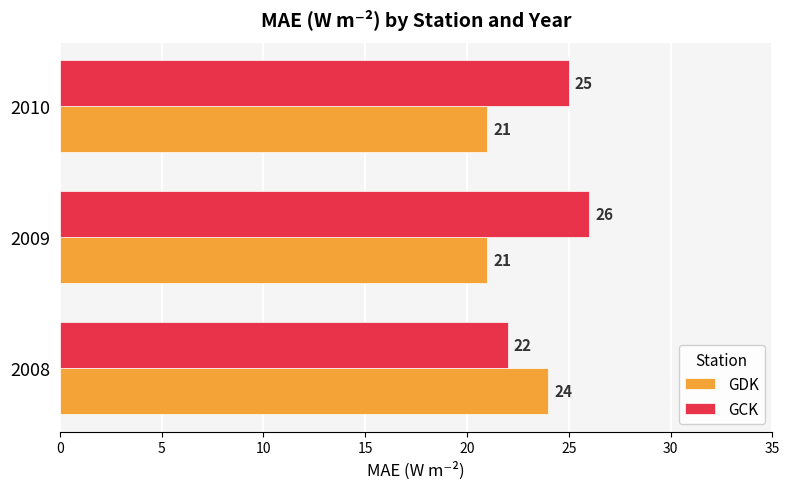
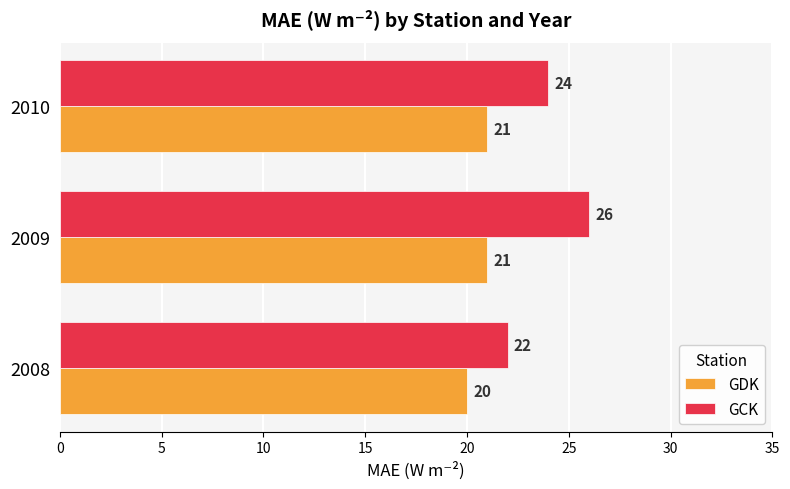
  {
    "GDK": {
      "2010": 21,
      "2009": 21,
-     "2008": 24
+     "2008": 20
    },
    "GCK": {
-     "2010": 25,
+     "2010": 24,
      "2009": 26,
      "2008": 22
    }
  }
